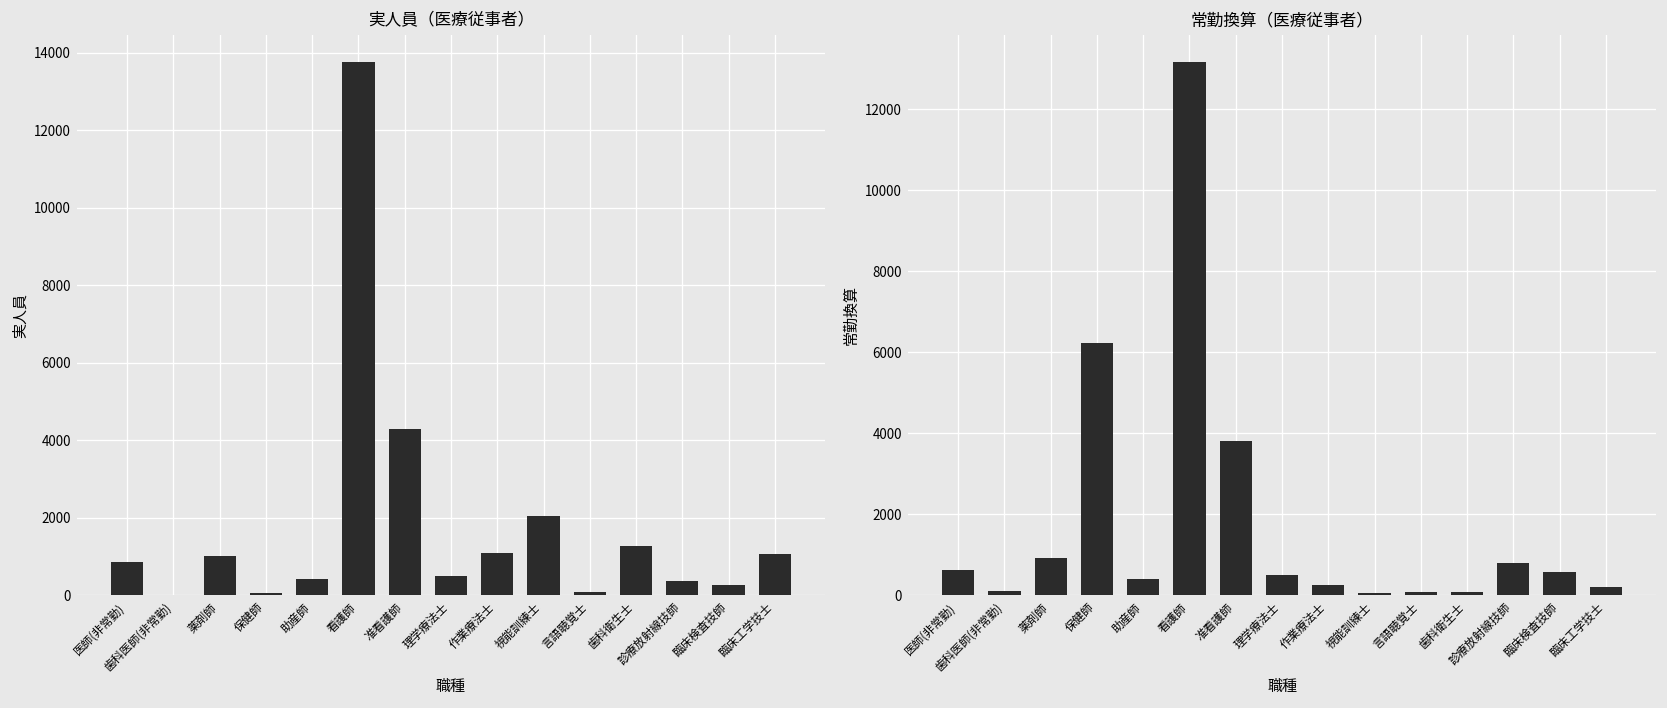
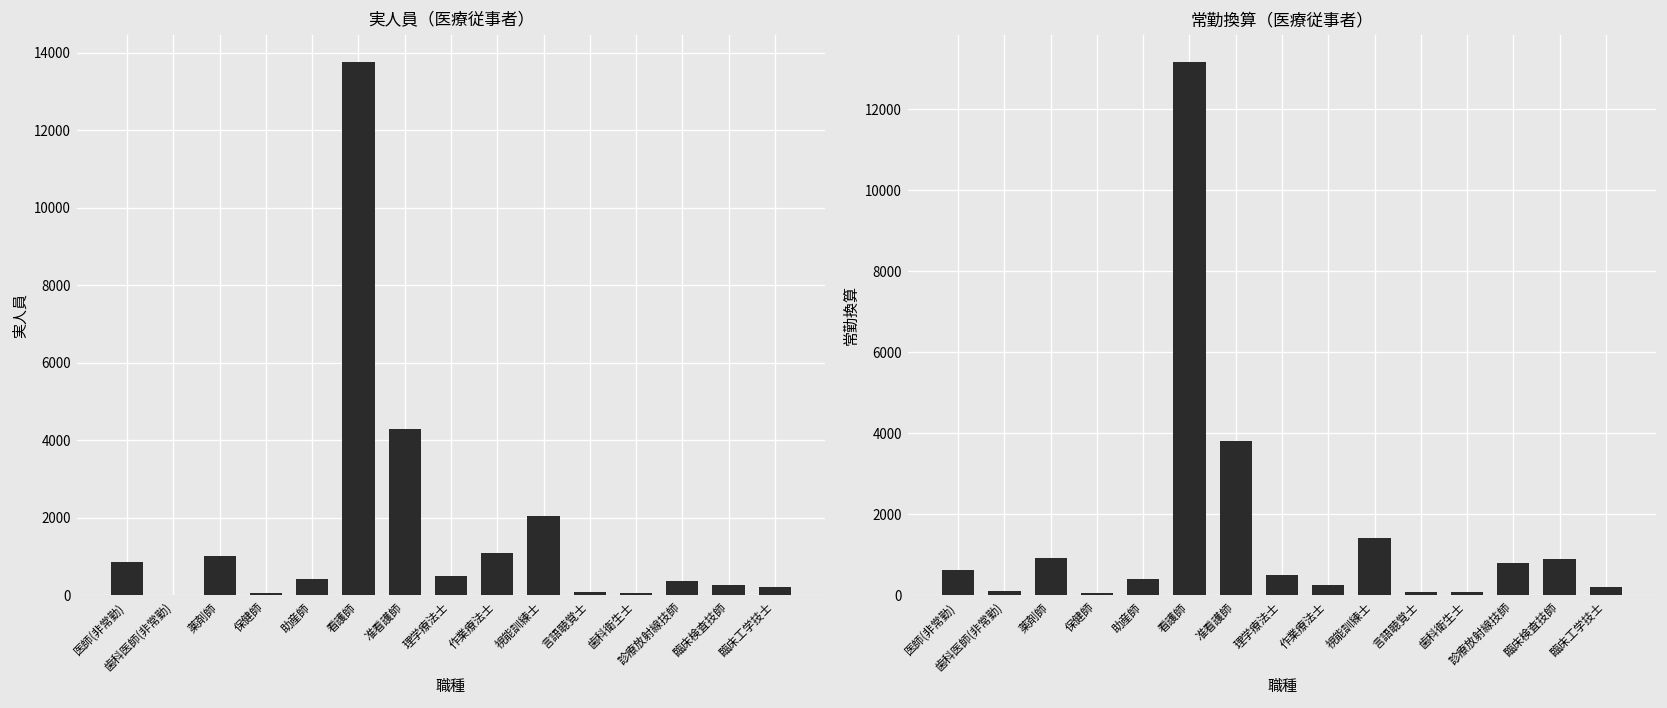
  {
    "実人員（医療従事者）": {
      "医師(非常勤)": 900,
      "薬剤師": 1000,
      "助産師": 400,
      "看護師": 13800,
      "准看護師": 4300,
      "理学療法士": 500,
      "作業療法士": 1100,
      "視能訓練士": 2000,
-     "歯科衛生士": 1300,
+     "歯科衛生士": 100,
      "診療放射線技師": 400,
      "臨床検査技師": 300,
-     "臨床工学技士": 1100
+     "臨床工学技士": 200
    },
    "常勤換算（医療従事者）": {
      "医師(非常勤)": 600,
      "歯科医師(非常勤)": 100,
      "薬剤師": 900,
-     "保健師": 6200,
+     "保健師": 100,
      "助産師": 400,
      "看護師": 13200,
      "准看護師": 3800,
      "理学療法士": 500,
      "作業療法士": 200,
-     "視能訓練士": 100,
+     "視能訓練士": 1400,
      "診療放射線技師": 800,
-     "臨床検査技師": 600,
+     "臨床検査技師": 900,
      "臨床工学技士": 200
    }
  }
